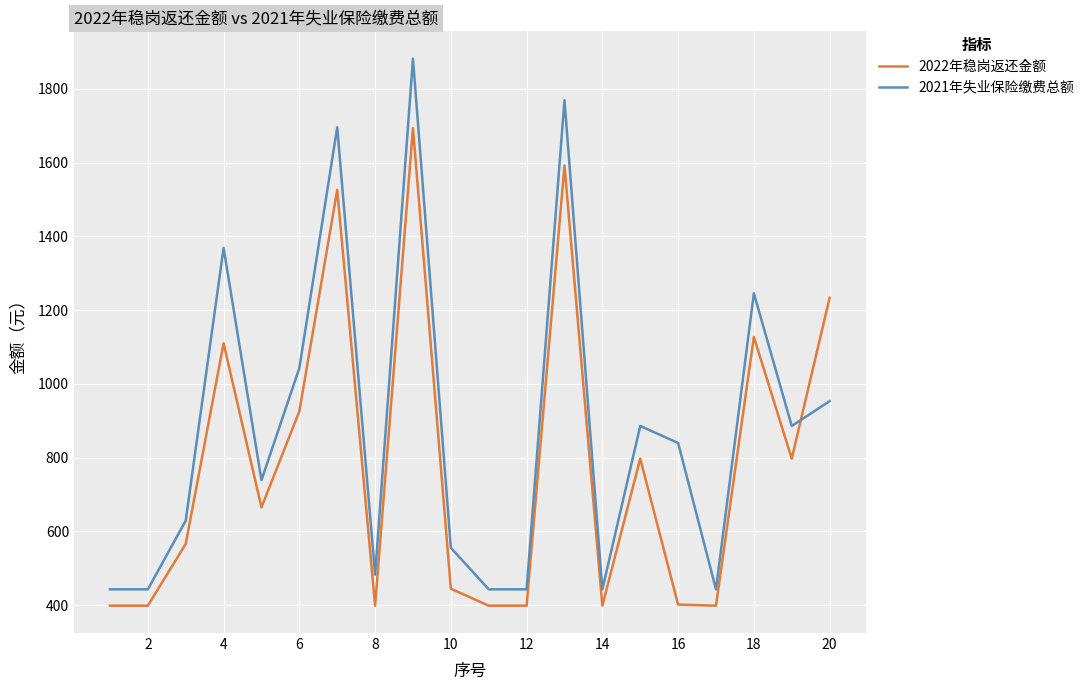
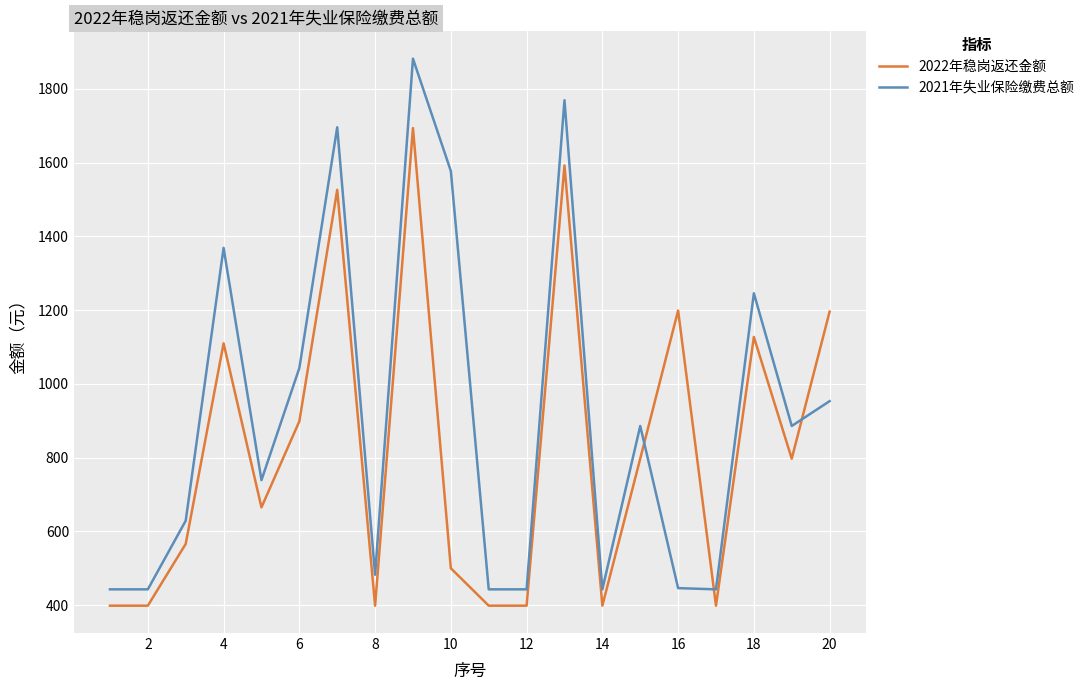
  {
    "2022年稳岗返还金额": {
      "2": 400,
      "4": 1110,
-     "6": 930,
+     "6": 900,
      "8": 400,
-     "10": 440,
+     "10": 500,
      "12": 400,
      "14": 400,
-     "16": 400,
+     "16": 1200,
      "18": 1130,
-     "20": 1230
+     "20": 1200
    },
    "2021年失业保险缴费总额": {
      "2": 440,
      "4": 1370,
      "6": 1040,
      "8": 480,
-     "10": 560,
+     "10": 1580,
      "12": 440,
      "14": 440,
-     "16": 840,
+     "16": 450,
      "18": 1250,
      "20": 950
    }
  }
